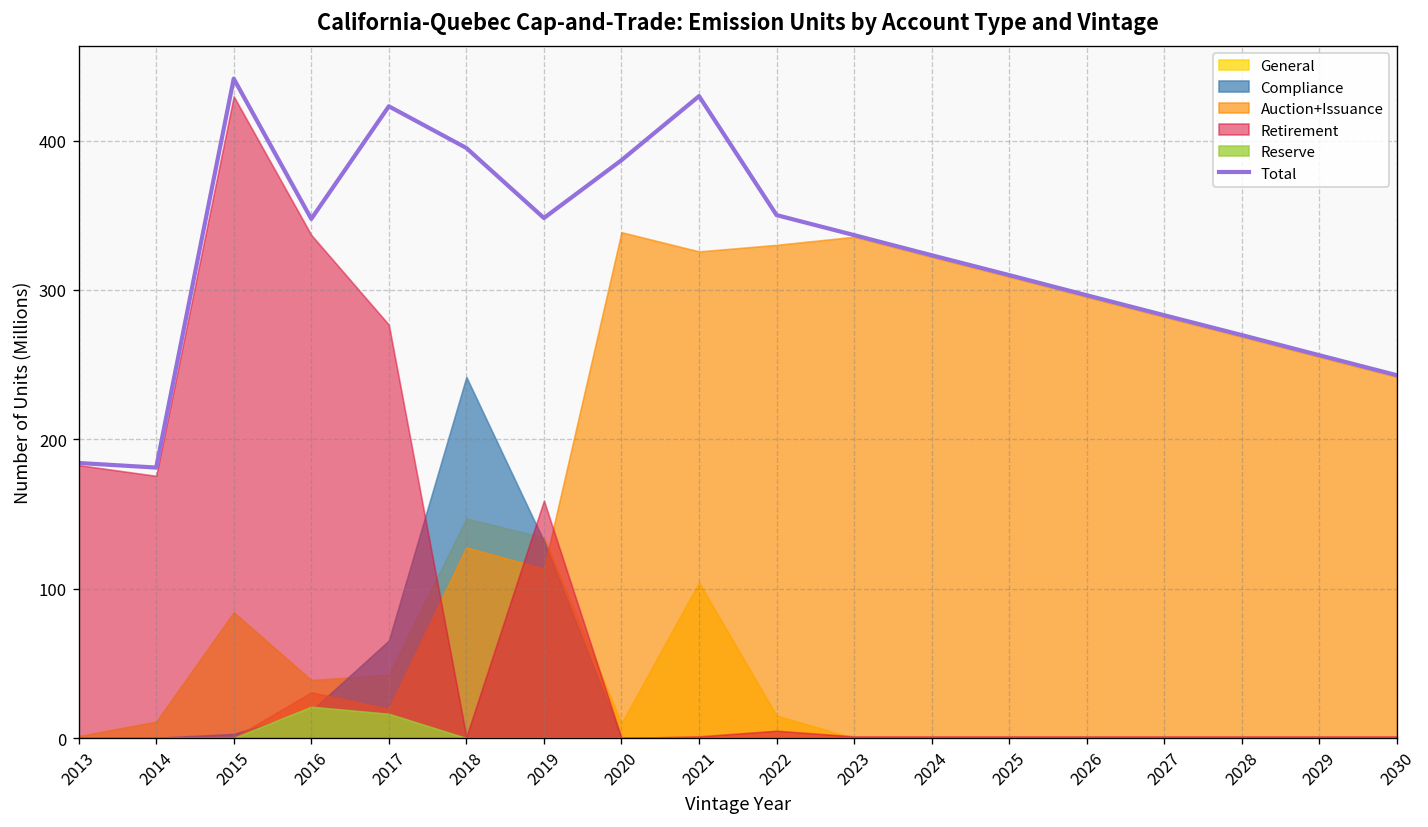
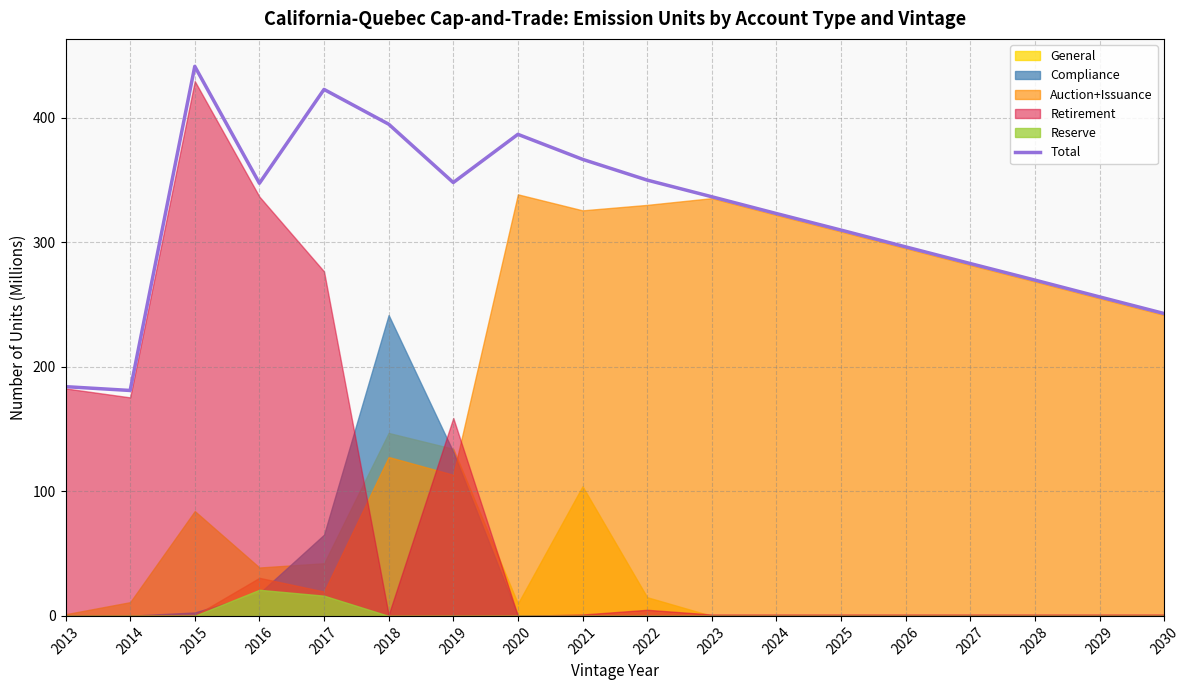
  {
    "Total": {
      "2014": 181,
      "2015": 441,
      "2016": 348,
      "2017": 423,
      "2018": 395,
      "2019": 348,
      "2020": 387,
-     "2021": 430,
+     "2021": 367,
      "2022": 350
    },
    "General": {
      "2014": 11,
      "2015": 84,
      "2016": 39,
      "2017": 42,
      "2018": 147,
      "2019": 134,
      "2020": 10,
      "2021": 104,
      "2022": 15
    },
    "Compliance": {
      "2015": 3,
      "2016": 18,
      "2017": 65,
      "2018": 242,
      "2019": 132
    },
    "Auction+Issuance": {
      "2016": 31,
      "2017": 20,
      "2018": 128,
      "2019": 113,
      "2020": 339,
      "2021": 326,
      "2022": 330
    },
    "Retirement": {
      "2014": 176,
      "2015": 430,
      "2016": 337,
      "2017": 277,
      "2019": 159,
      "2022": 5
    },
    "Reserve": {
      "2016": 21,
      "2017": 16,
      "2019": 0
    }
  }
